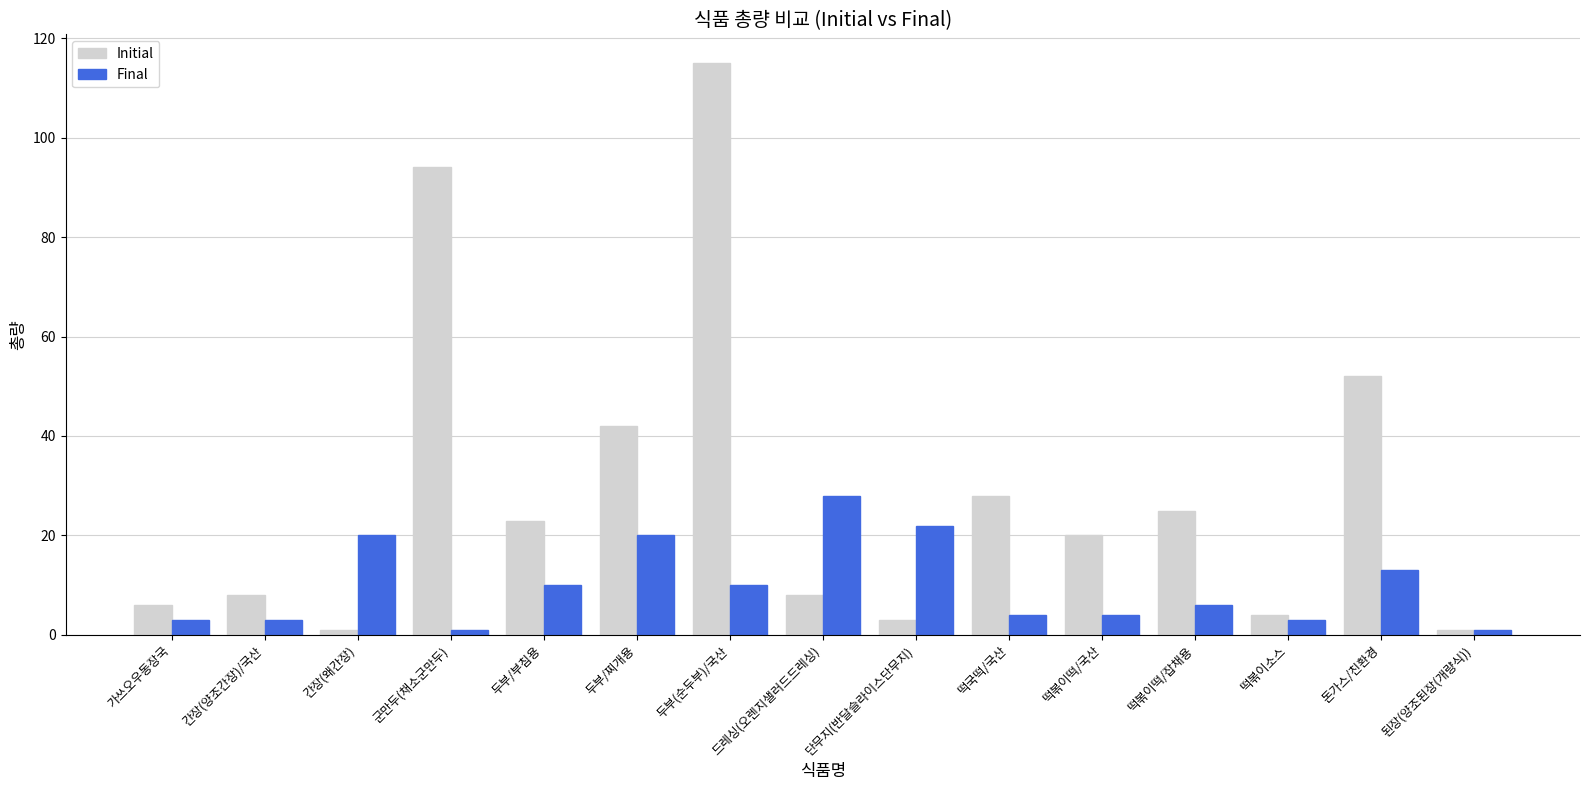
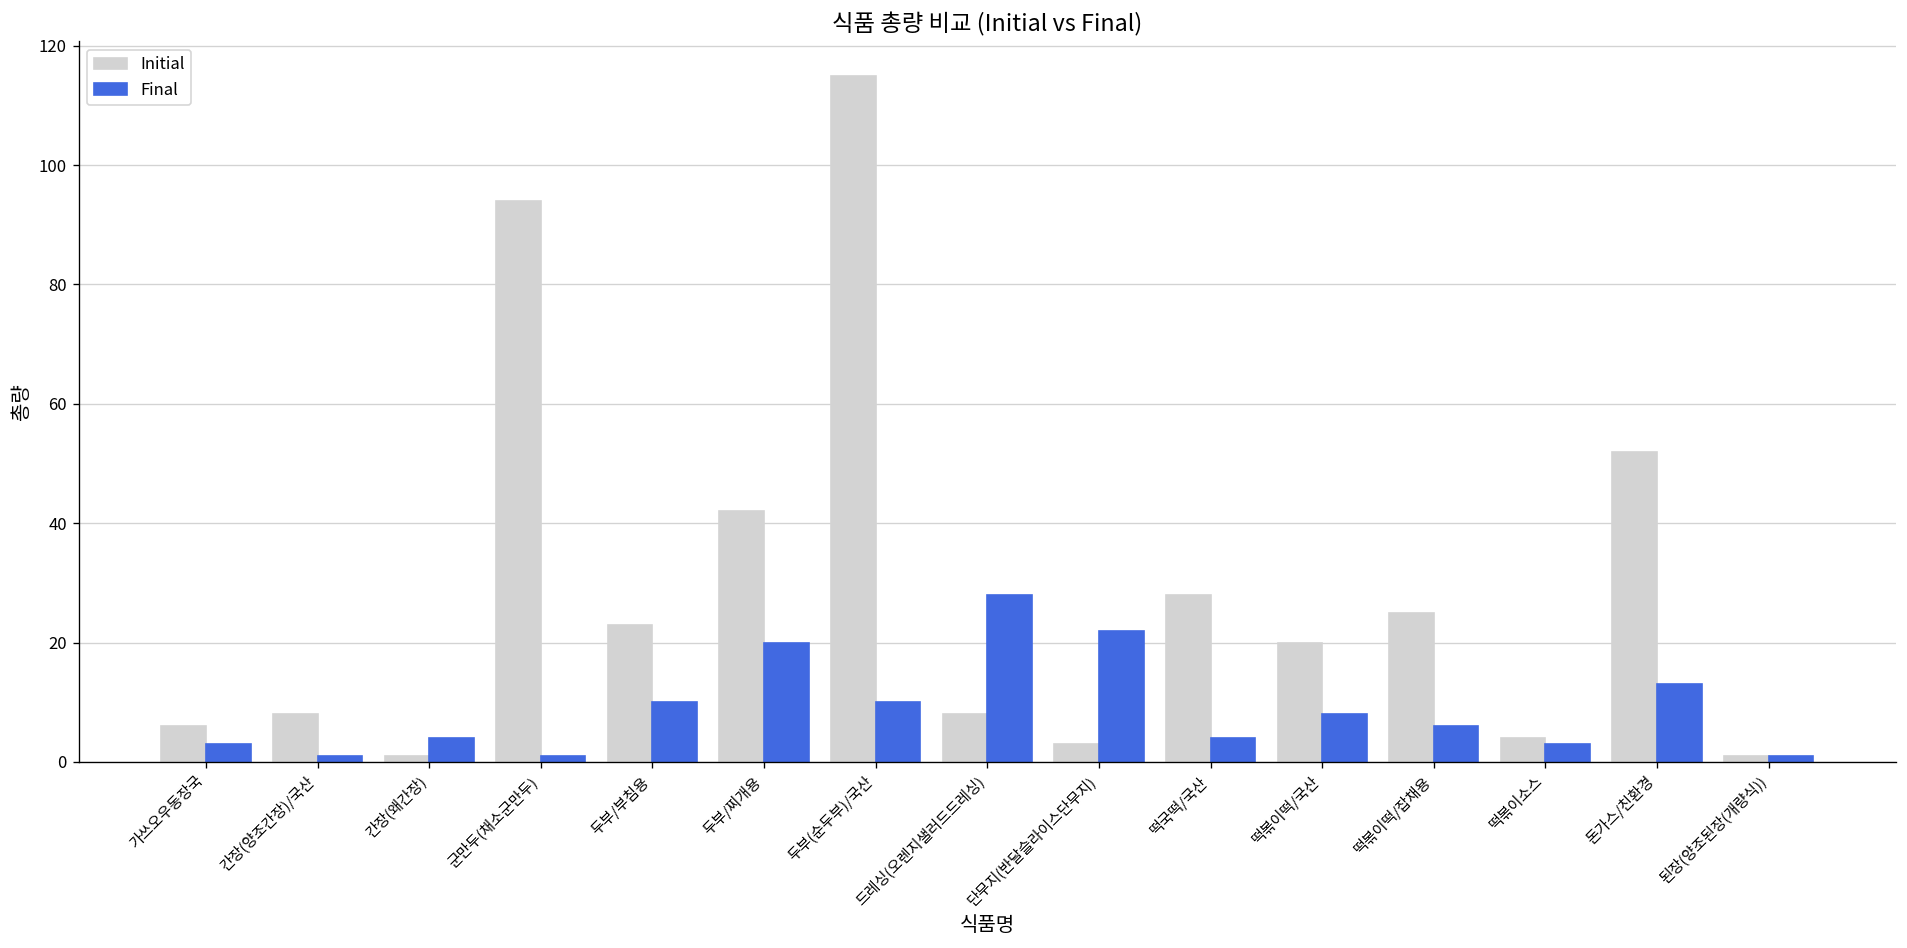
  {
    "Initial": {
      "가쓰오우동장국": 6,
      "간장(양조간장)/국산": 8,
      "간장(왜간장)": 1,
      "군만두(채소군만두)": 94,
      "두부/부침용": 23,
      "두부/찌개용": 42,
      "두부(순두부)/국산": 115,
      "드레싱(오렌지샐러드드레싱)": 8,
      "단무지(반달슬라이스단무지)": 3,
      "떡국떡/국산": 28,
      "떡볶이떡/국산": 20,
      "떡볶이떡/잡채용": 25,
      "떡볶이소스": 4,
      "돈가스/친환경": 52,
      "된장(양조된장(개량식))": 1
    },
    "Final": {
      "가쓰오우동장국": 3,
-     "간장(양조간장)/국산": 3,
-     "간장(왜간장)": 20,
+     "간장(양조간장)/국산": 1,
+     "간장(왜간장)": 4,
      "군만두(채소군만두)": 1,
      "두부/부침용": 10,
      "두부/찌개용": 20,
      "두부(순두부)/국산": 10,
      "드레싱(오렌지샐러드드레싱)": 28,
      "단무지(반달슬라이스단무지)": 22,
      "떡국떡/국산": 4,
-     "떡볶이떡/국산": 4,
+     "떡볶이떡/국산": 8,
      "떡볶이떡/잡채용": 6,
      "떡볶이소스": 3,
      "돈가스/친환경": 13,
      "된장(양조된장(개량식))": 1
    }
  }
